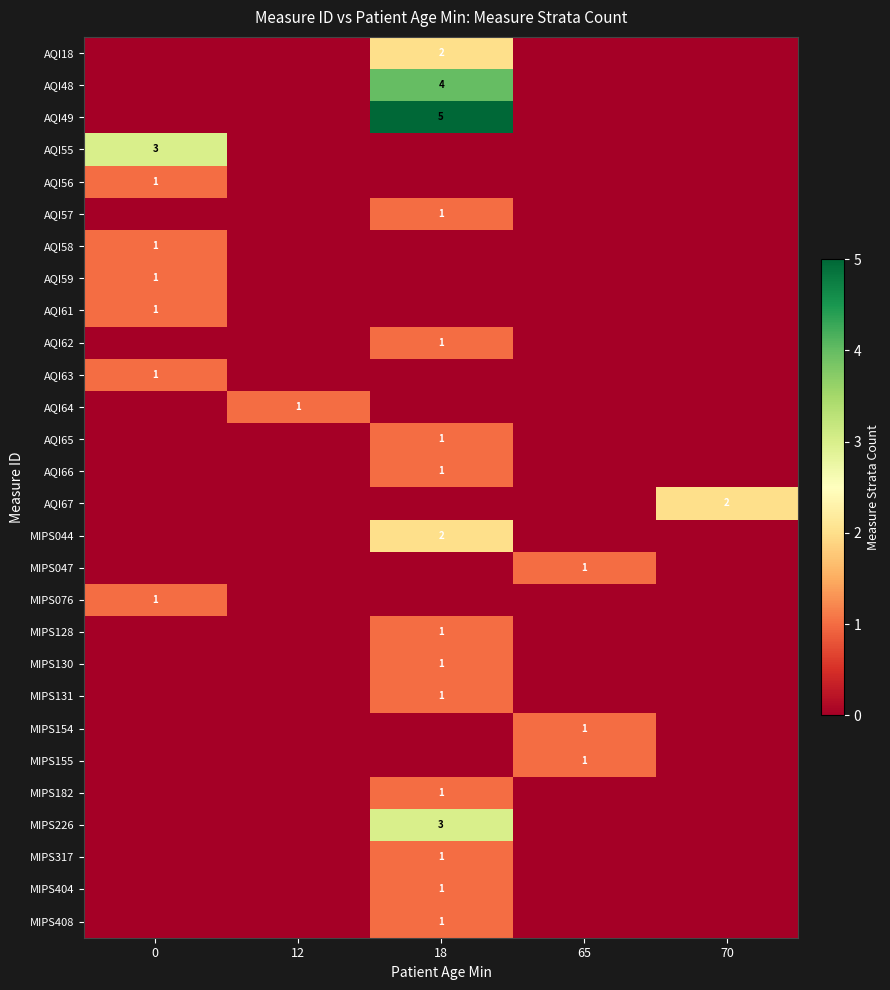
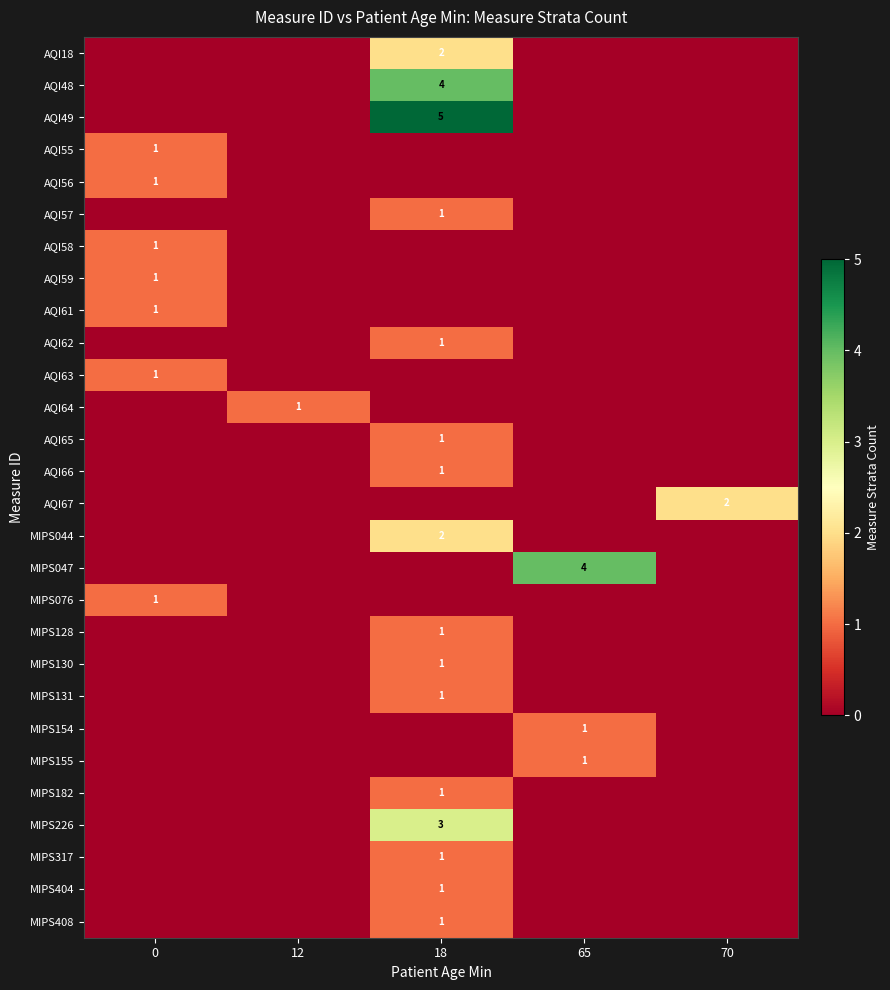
  {
    "AQI18": {
      "18": 2
    },
    "AQI48": {
      "18": 4
    },
    "AQI49": {
      "18": 5
    },
    "AQI55": {
-     "0": 3
+     "0": 1
    },
    "AQI56": {
      "0": 1
    },
    "AQI57": {
      "18": 1
    },
    "AQI58": {
      "0": 1
    },
    "AQI59": {
      "0": 1
    },
    "AQI61": {
      "0": 1
    },
    "AQI62": {
      "18": 1
    },
    "AQI63": {
      "0": 1
    },
    "AQI64": {
      "12": 1
    },
    "AQI65": {
      "18": 1
    },
    "AQI66": {
      "18": 1
    },
    "AQI67": {
      "70": 2
    },
    "MIPS044": {
      "18": 2
    },
    "MIPS047": {
-     "65": 1
+     "65": 4
    },
    "MIPS076": {
      "0": 1
    },
    "MIPS128": {
      "18": 1
    },
    "MIPS130": {
      "18": 1
    },
    "MIPS131": {
      "18": 1
    },
    "MIPS154": {
      "65": 1
    },
    "MIPS155": {
      "65": 1
    },
    "MIPS182": {
      "18": 1
    },
    "MIPS226": {
      "18": 3
    },
    "MIPS317": {
      "18": 1
    },
    "MIPS404": {
      "18": 1
    },
    "MIPS408": {
      "18": 1
    }
  }
